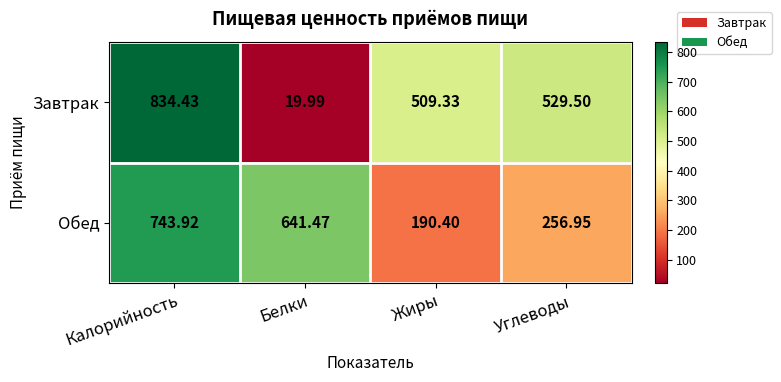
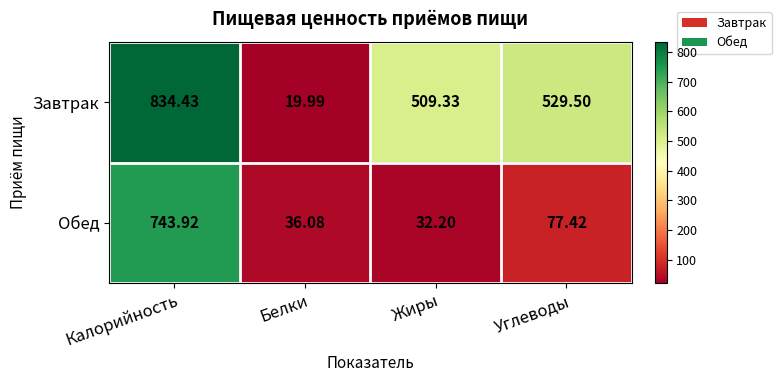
  {
    "Завтрак": {
      "Калорийность": 834.43,
      "Белки": 19.99,
      "Жиры": 509.33,
      "Углеводы": 529.50
    },
    "Обед": {
      "Калорийность": 743.92,
-     "Белки": 641.47,
-     "Жиры": 190.40,
-     "Углеводы": 256.95
+     "Белки": 36.08,
+     "Жиры": 32.20,
+     "Углеводы": 77.42
    }
  }
